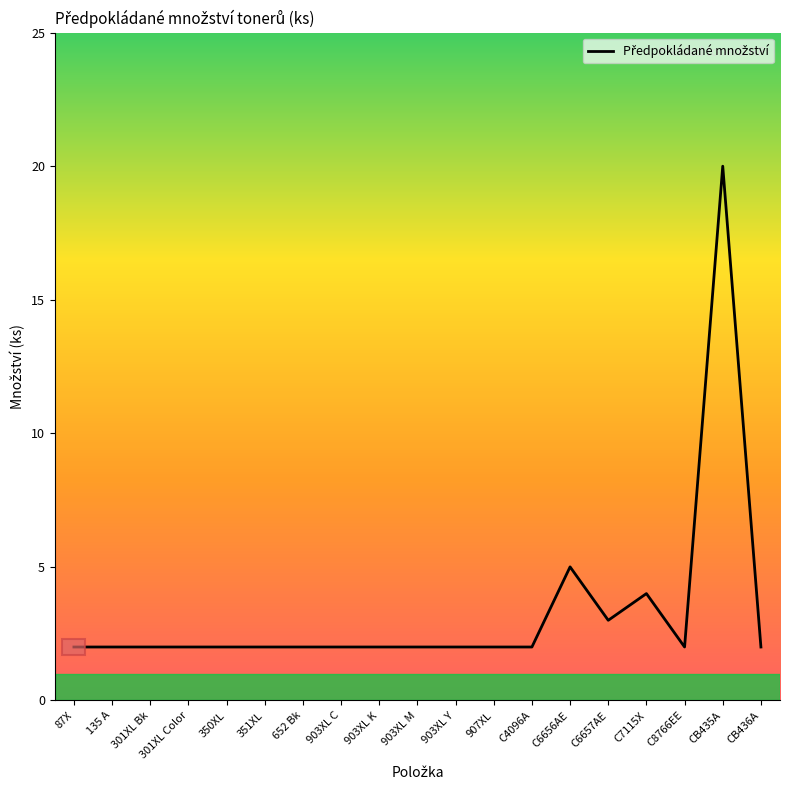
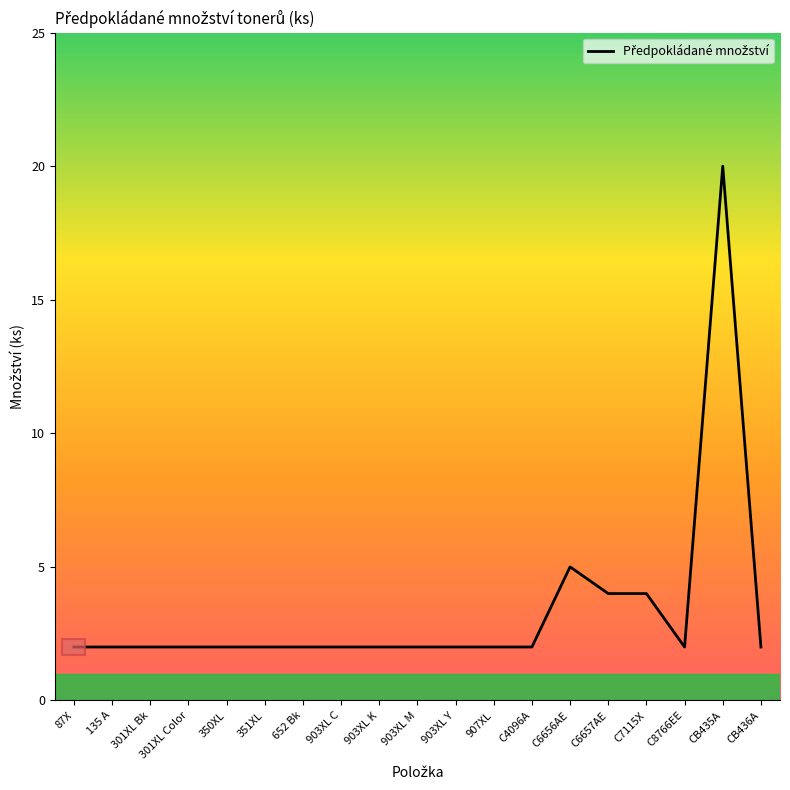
  {
    "135 A": 2,
    "301XL Bk": 2,
    "301XL Color": 2,
    "350XL": 2,
    "351XL": 2,
    "652 Bk": 2,
    "903XL C": 2,
    "903XL K": 2,
    "903XL M": 2,
    "903XL Y": 2,
    "907XL": 2,
    "C4096A": 2,
    "C6656AE": 5,
-   "C6657AE": 3,
+   "C6657AE": 4,
    "C7115X": 4,
    "C8766EE": 2,
    "CB435A": 20,
    "CB436A": 2
  }
